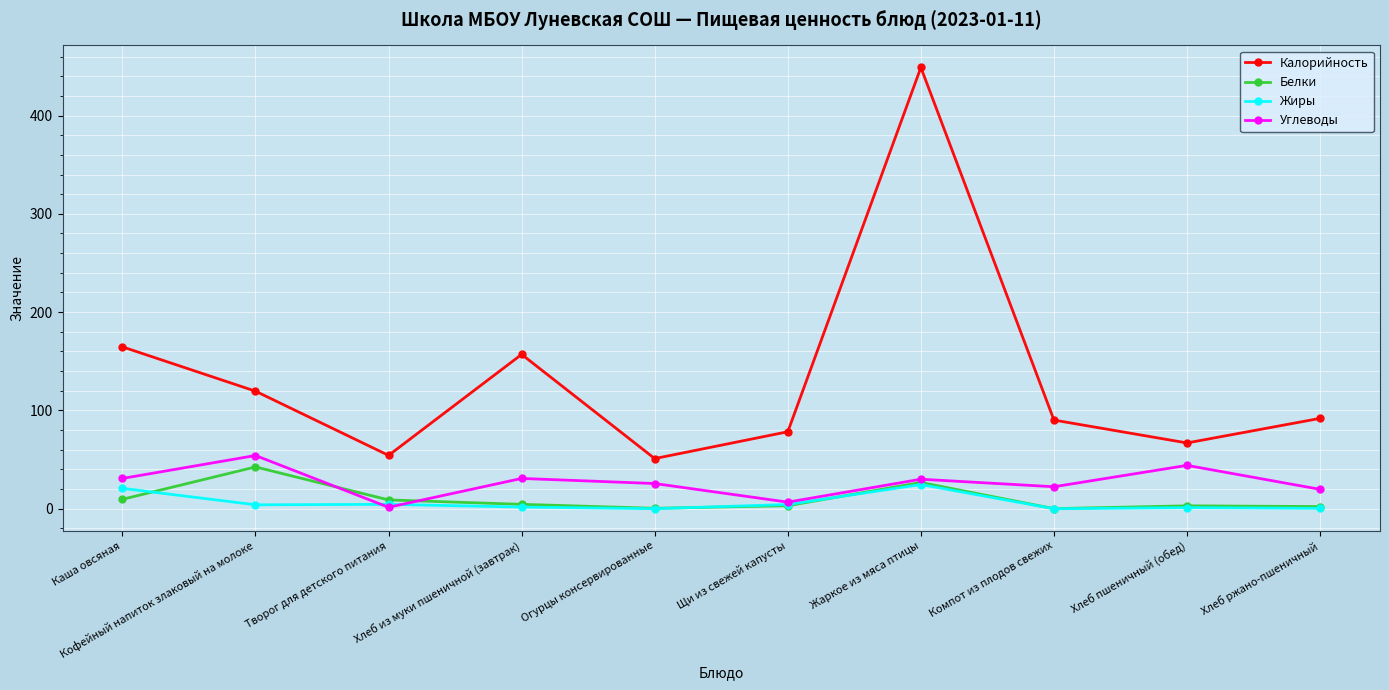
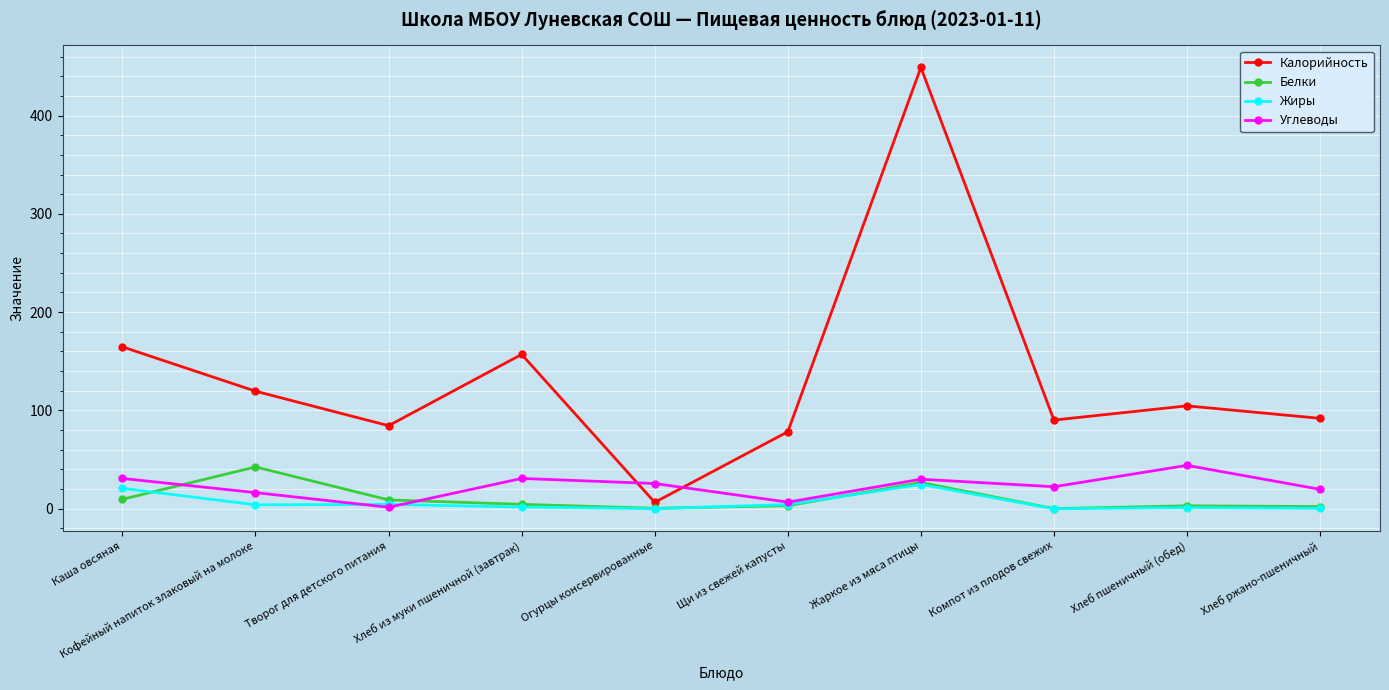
  {
    "Калорийность": {
      "Каша овсяная": 160,
      "Кофейный напиток злаковый на молоке": 120,
-     "Творог для детского питания": 50,
+     "Творог для детского питания": 80,
      "Хлеб из муки пшеничной (завтрак)": 160,
-     "Огурцы консервированные": 50,
+     "Огурцы консервированные": 10,
      "Щи из свежей капусты": 80,
      "Жаркое из мяса птицы": 450,
      "Компот из плодов свежих": 90,
-     "Хлеб пшеничный (обед)": 70,
+     "Хлеб пшеничный (обед)": 100,
      "Хлеб ржано-пшеничный": 90
    },
    "Белки": {
      "Каша овсяная": 10,
      "Кофейный напиток злаковый на молоке": 40,
      "Творог для детского питания": 10,
      "Хлеб из муки пшеничной (завтрак)": 0
    },
    "Жиры": {
      "Каша овсяная": 20,
      "Кофейный напиток злаковый на молоке": 0,
      "Творог для детского питания": 0,
      "Хлеб из муки пшеничной (завтрак)": 0
    },
    "Углеводы": {
      "Каша овсяная": 30,
-     "Кофейный напиток злаковый на молоке": 50,
+     "Кофейный напиток злаковый на молоке": 20,
      "Творог для детского питания": 0,
      "Хлеб из муки пшеничной (завтрак)": 30,
      "Огурцы консервированные": 30,
      "Жаркое из мяса птицы": 30,
      "Компот из плодов свежих": 20,
      "Хлеб пшеничный (обед)": 40,
      "Хлеб ржано-пшеничный": 20
    }
  }
